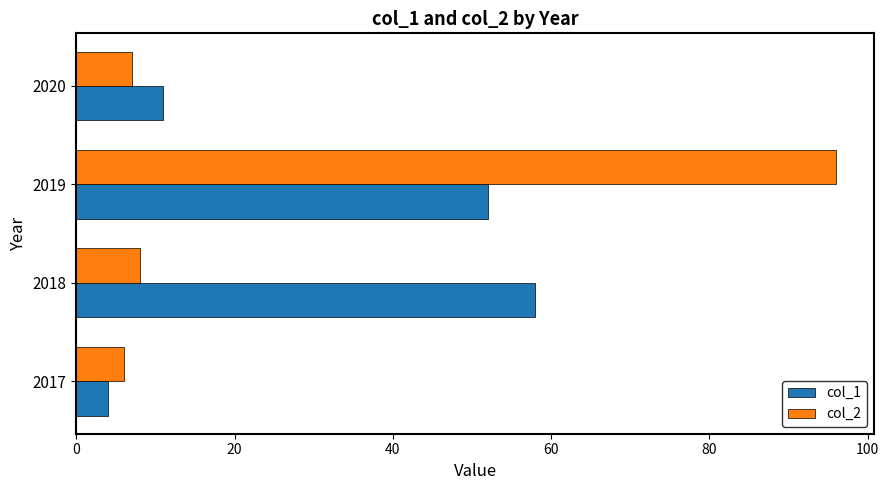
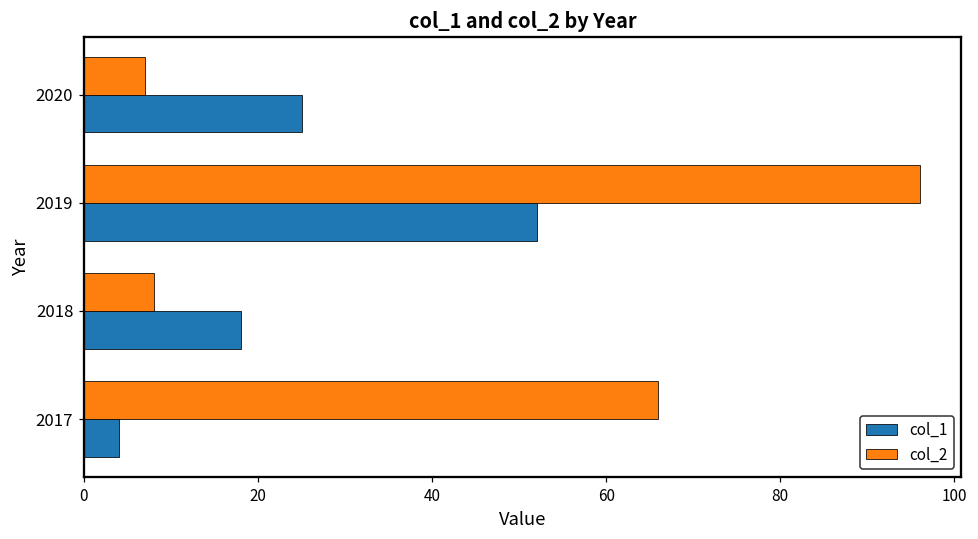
  {
    "col_1": {
-     "2020": 11,
+     "2020": 25,
      "2019": 52,
-     "2018": 58,
+     "2018": 18,
      "2017": 4
    },
    "col_2": {
      "2020": 7,
      "2019": 96,
      "2018": 8,
-     "2017": 6
+     "2017": 66
    }
  }
